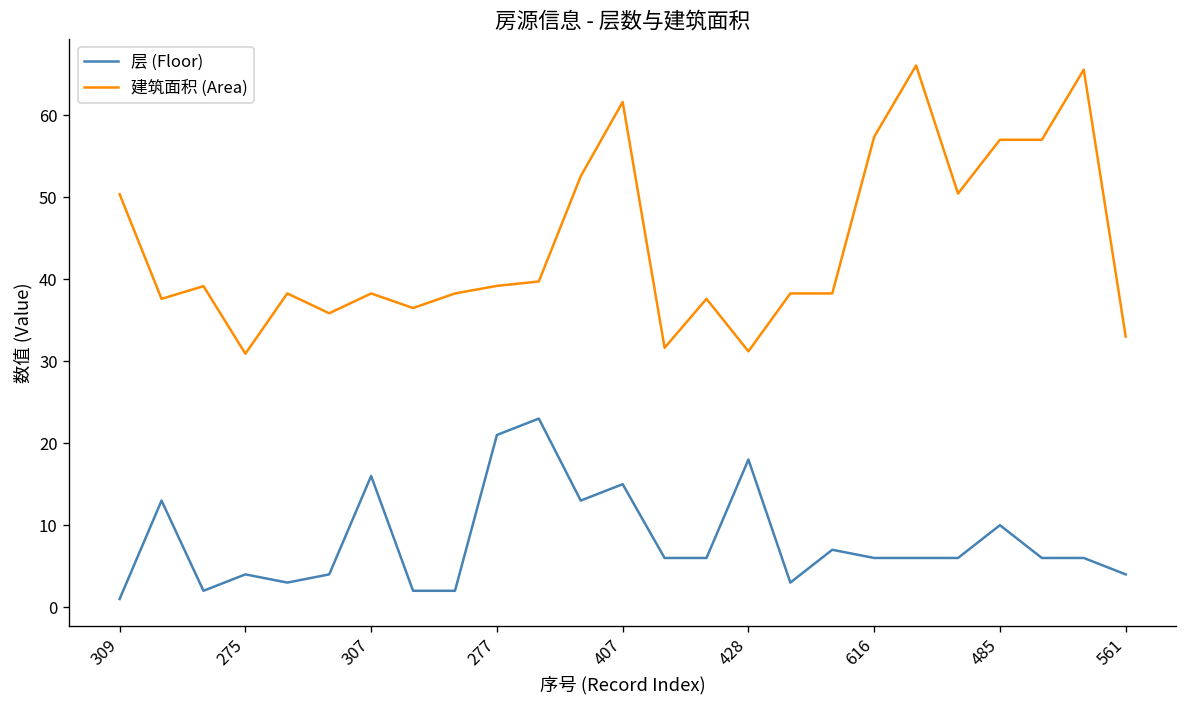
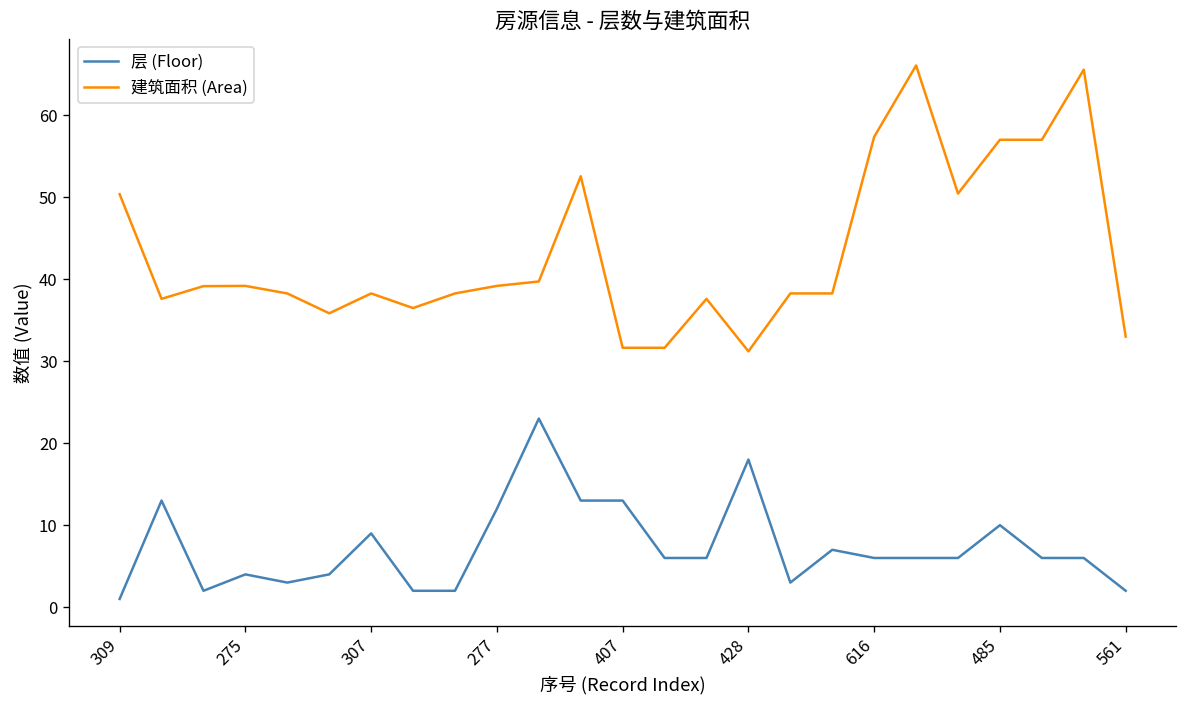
  {
    "层 (Floor)": {
      "309": 1,
      "275": 4,
-     "307": 16,
-     "277": 21,
-     "407": 15,
+     "307": 9,
+     "277": 12,
+     "407": 13,
      "428": 18,
      "616": 6,
      "485": 10,
-     "561": 4
+     "561": 2
    },
    "建筑面积 (Area)": {
      "309": 50,
-     "275": 31,
+     "275": 39,
      "307": 38,
      "277": 39,
-     "407": 62,
+     "407": 32,
      "428": 31,
      "616": 57,
      "485": 57,
      "561": 33
    }
  }
